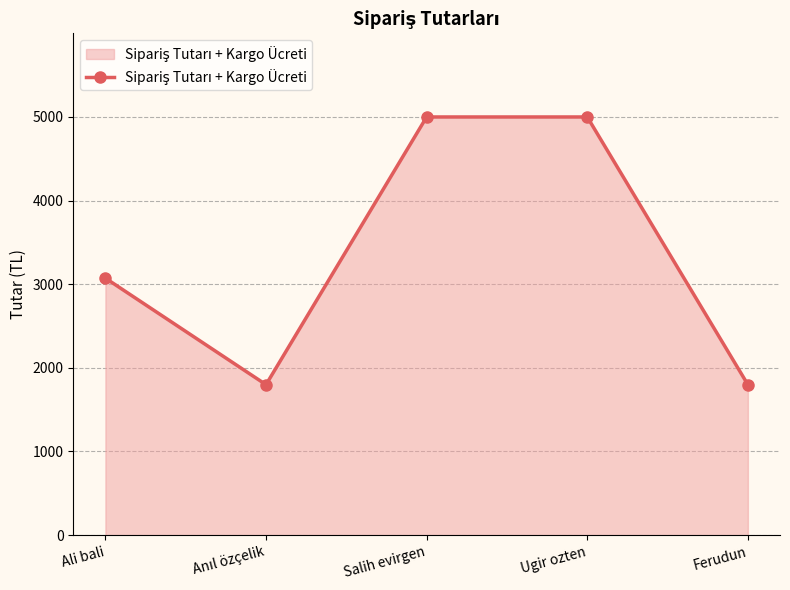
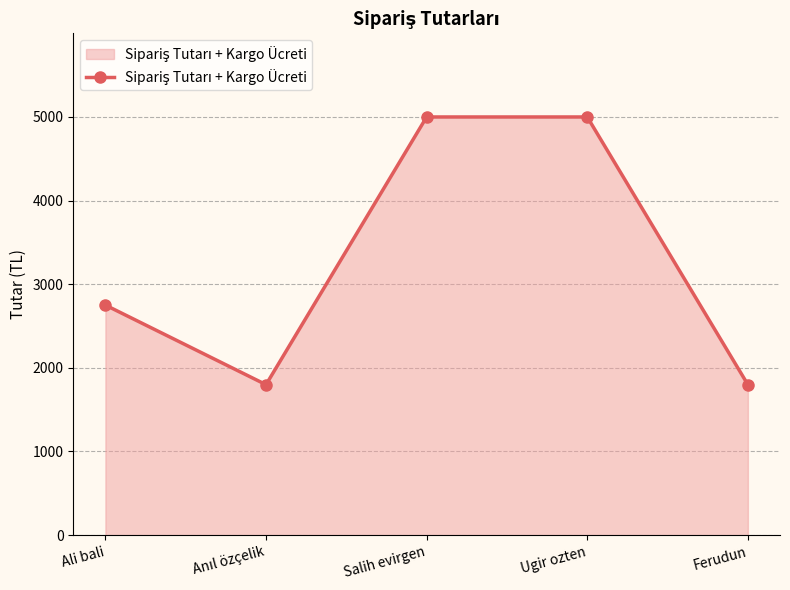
  {
-   "Ali bali": 3100,
+   "Ali bali": 2800,
    "Anıl özçelik": 1800,
    "Salih evirgen": 5000,
    "Ugir ozten": 5000,
    "Ferudun": 1800
  }
